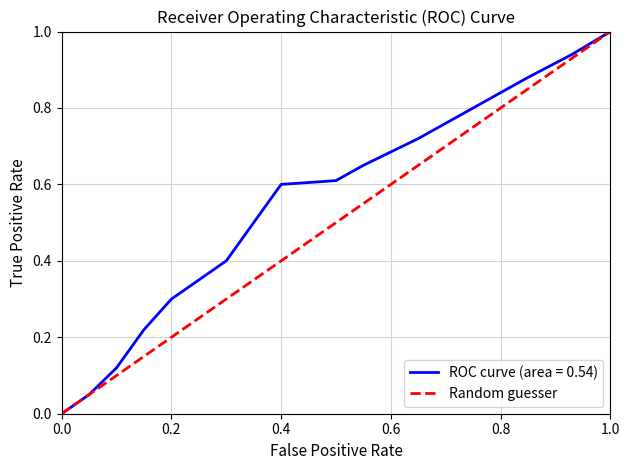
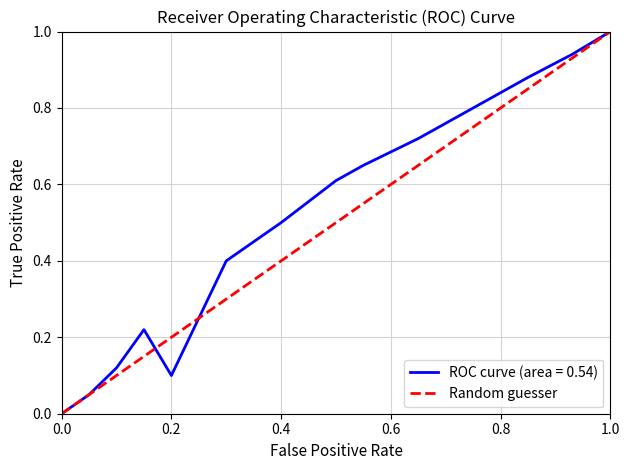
  {
    "ROC curve (area = 0.54)": {
-     "0.2": 0.3,
-     "0.4": 0.6
+     "0.2": 0.1,
+     "0.4": 0.5
    }
  }
